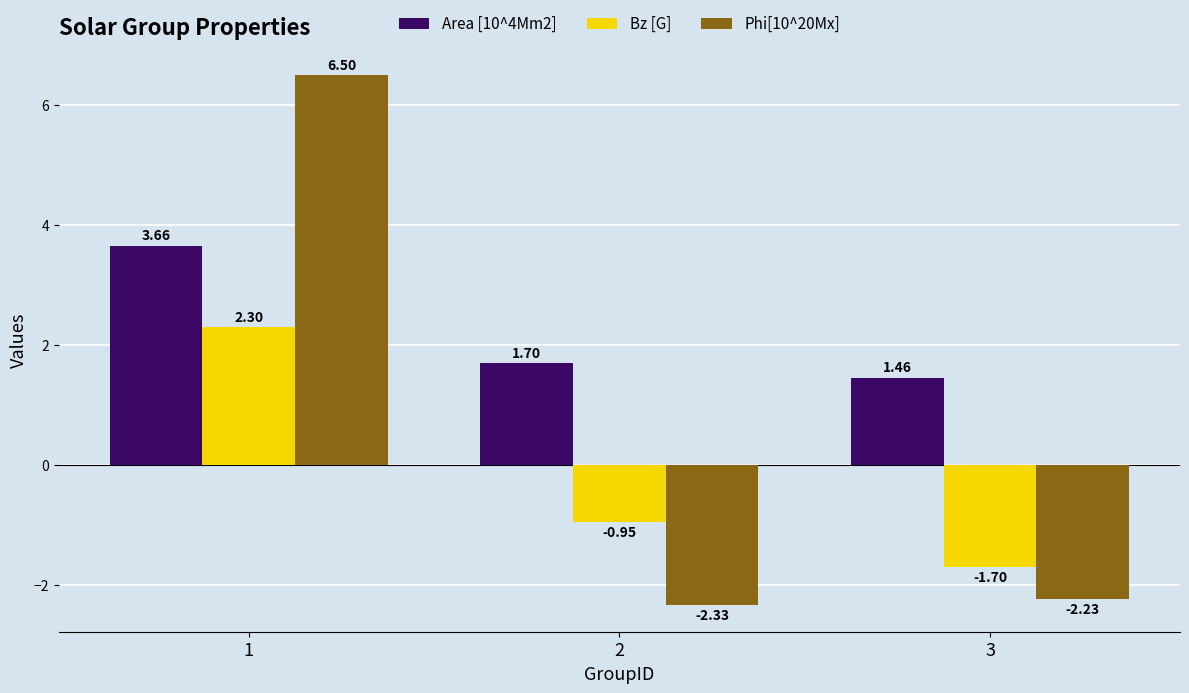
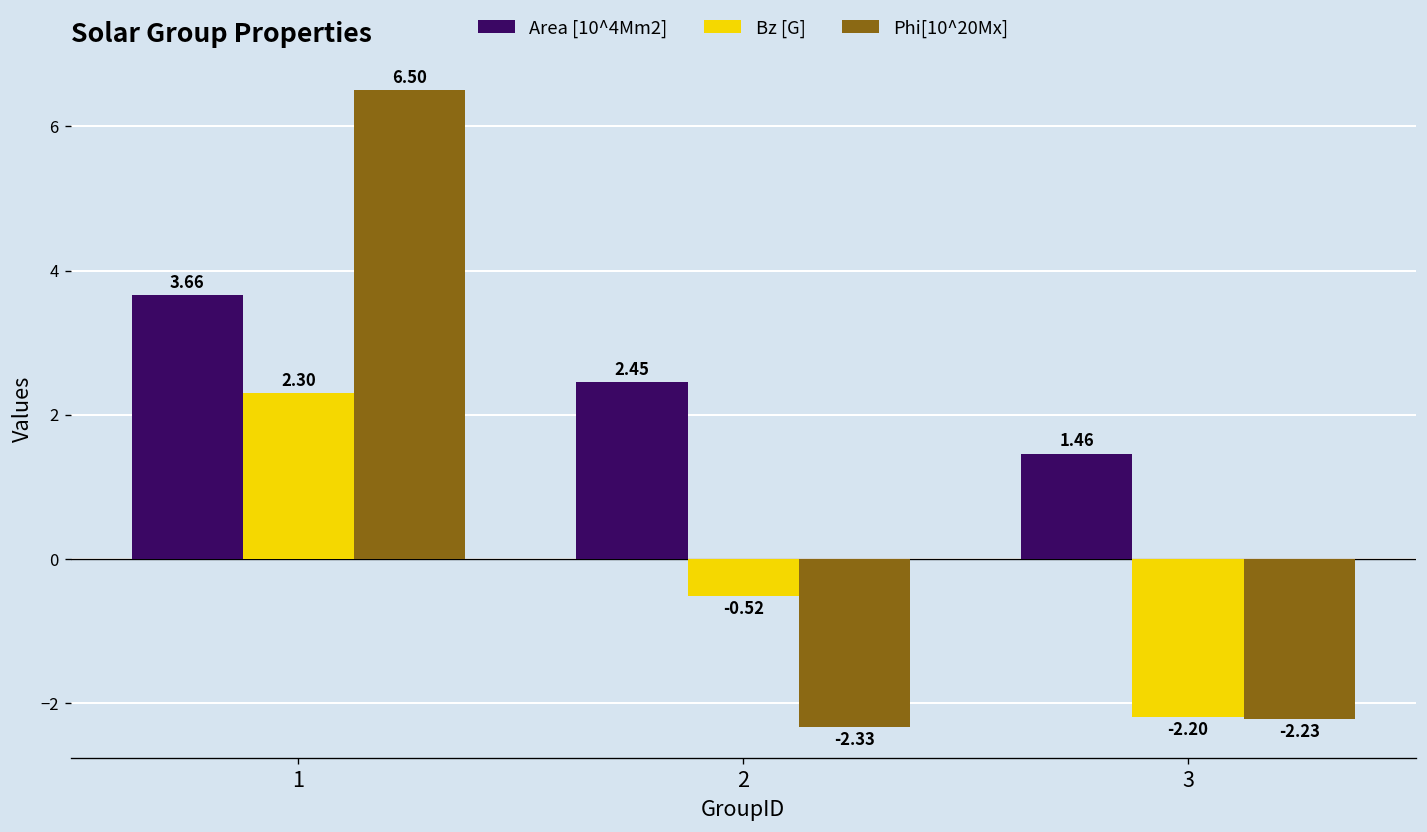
  {
    "Area [10^4Mm2]": {
      "1": 3.66,
-     "2": 1.70,
+     "2": 2.45,
      "3": 1.46
    },
    "Bz [G]": {
      "1": 2.30,
-     "2": -0.95,
-     "3": -1.70
+     "2": -0.52,
+     "3": -2.20
    },
    "Phi[10^20Mx]": {
      "1": 6.50,
      "2": -2.33,
      "3": -2.23
    }
  }
